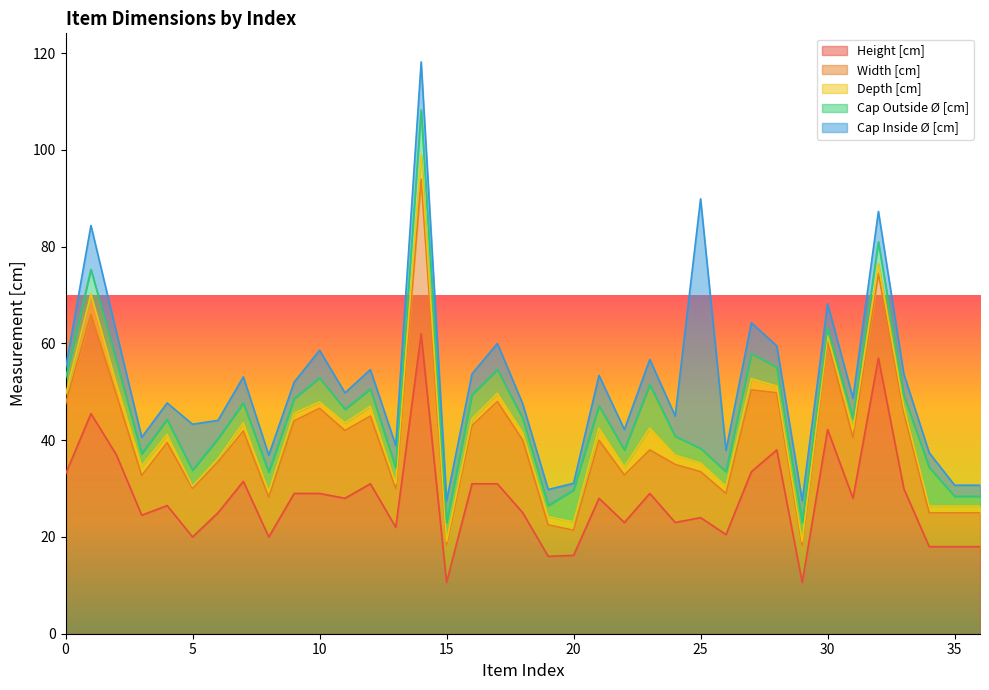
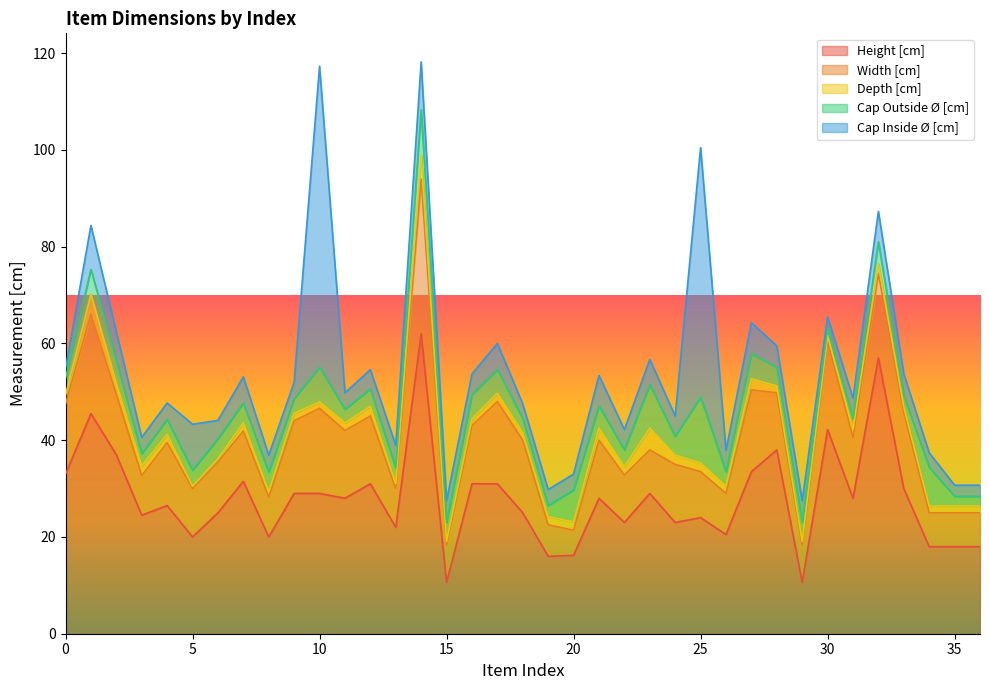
  {
    "Cap Outside Ø [cm]": {
      "0": 4,
      "5": 3,
-     "10": 5,
+     "10": 7,
      "15": 4,
      "20": 7,
-     "25": 3,
+     "25": 14,
      "30": 2,
      "35": 2
    },
    "Cap Inside Ø [cm]": {
      "0": 2,
      "5": 10,
-     "10": 6,
+     "10": 62,
      "15": 5,
-     "20": 1,
+     "20": 3,
      "25": 52,
-     "30": 5,
+     "30": 2,
      "35": 2
    }
  }
